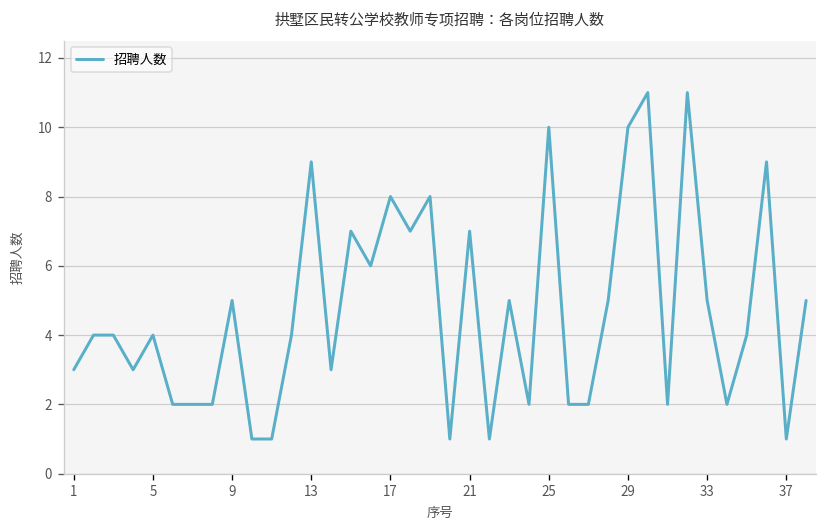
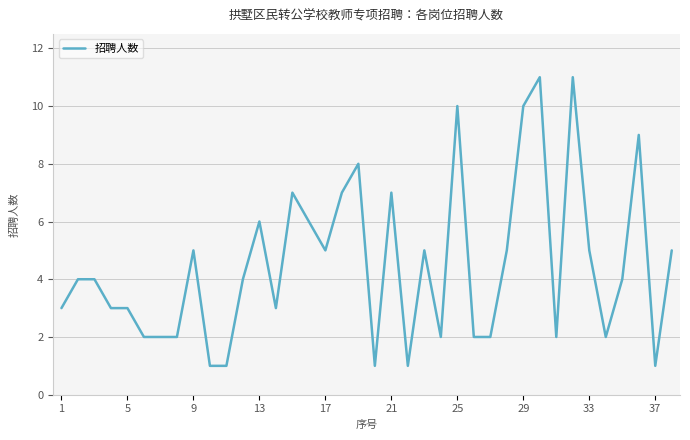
  {
    "1": 3,
-   "5": 4,
+   "5": 3,
    "9": 5,
-   "13": 9,
-   "17": 8,
+   "13": 6,
+   "17": 5,
    "21": 7,
    "25": 10,
    "29": 10,
    "33": 5,
    "37": 1
  }
